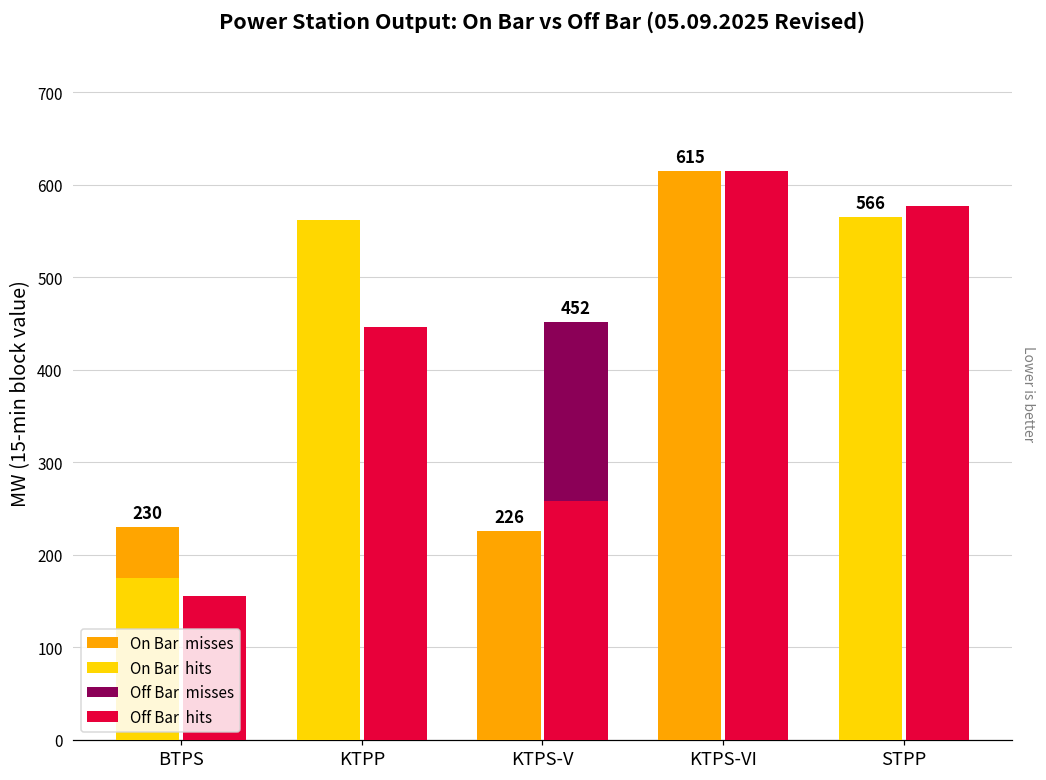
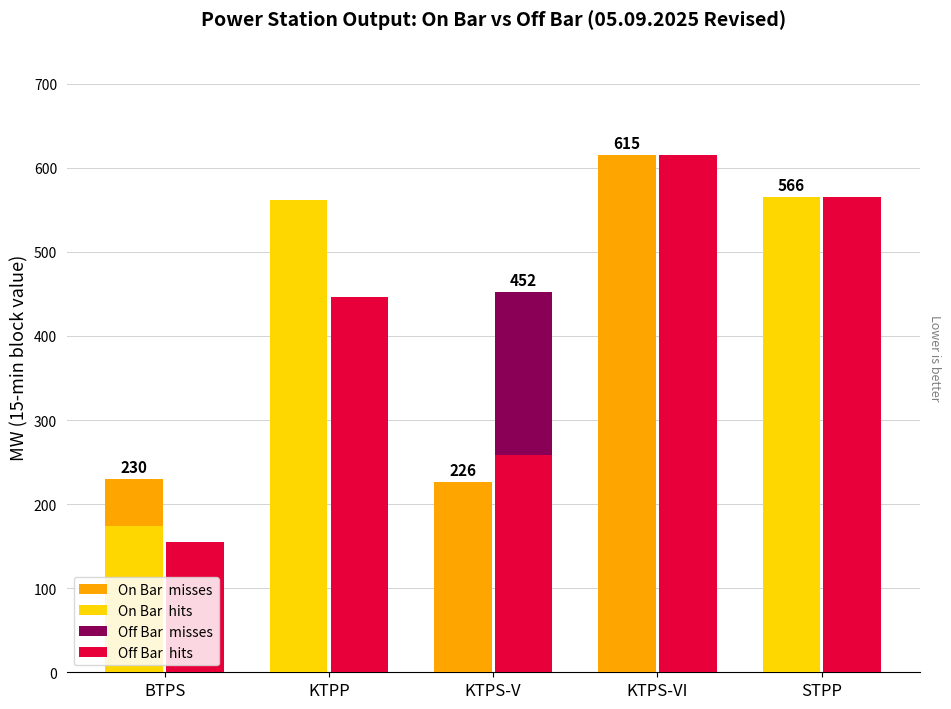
  {
    "Off Bar misses": {
      "KTPS-V": 452
    },
    "Off Bar hits": {
      "BTPS": 160,
      "KTPP": 450,
      "KTPS-VI": 620,
-     "STPP": 580
+     "STPP": 570
    }
  }
